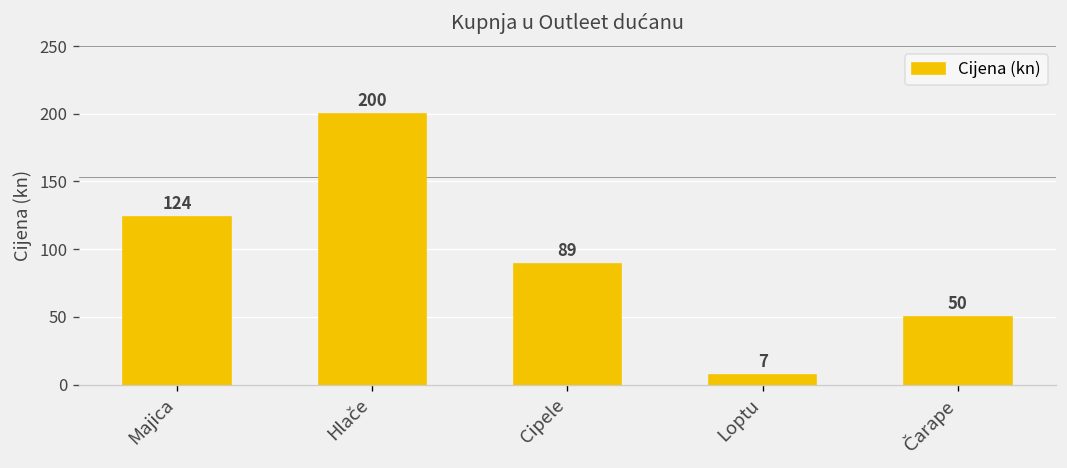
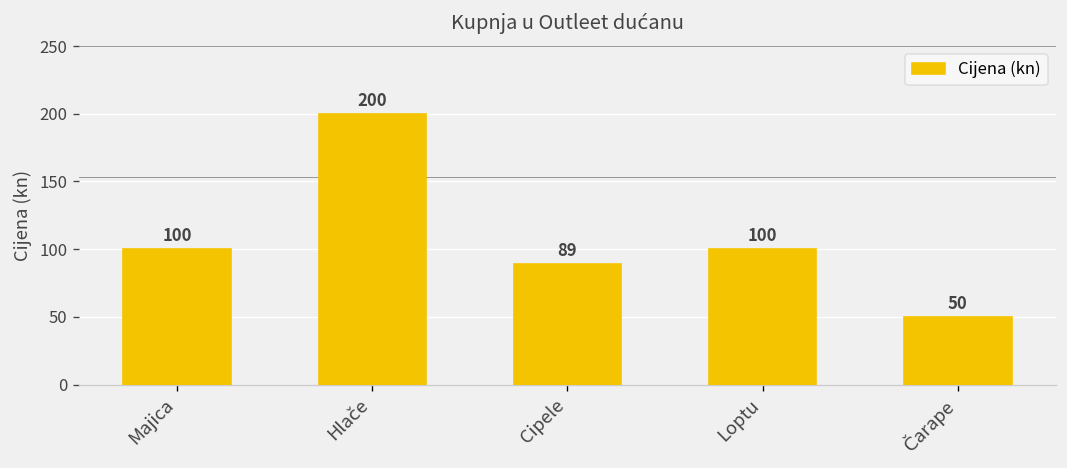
  {
-   "Majica": 124,
+   "Majica": 100,
    "Hlače": 200,
    "Cipele": 89,
-   "Loptu": 7,
+   "Loptu": 100,
    "Čarape": 50
  }
